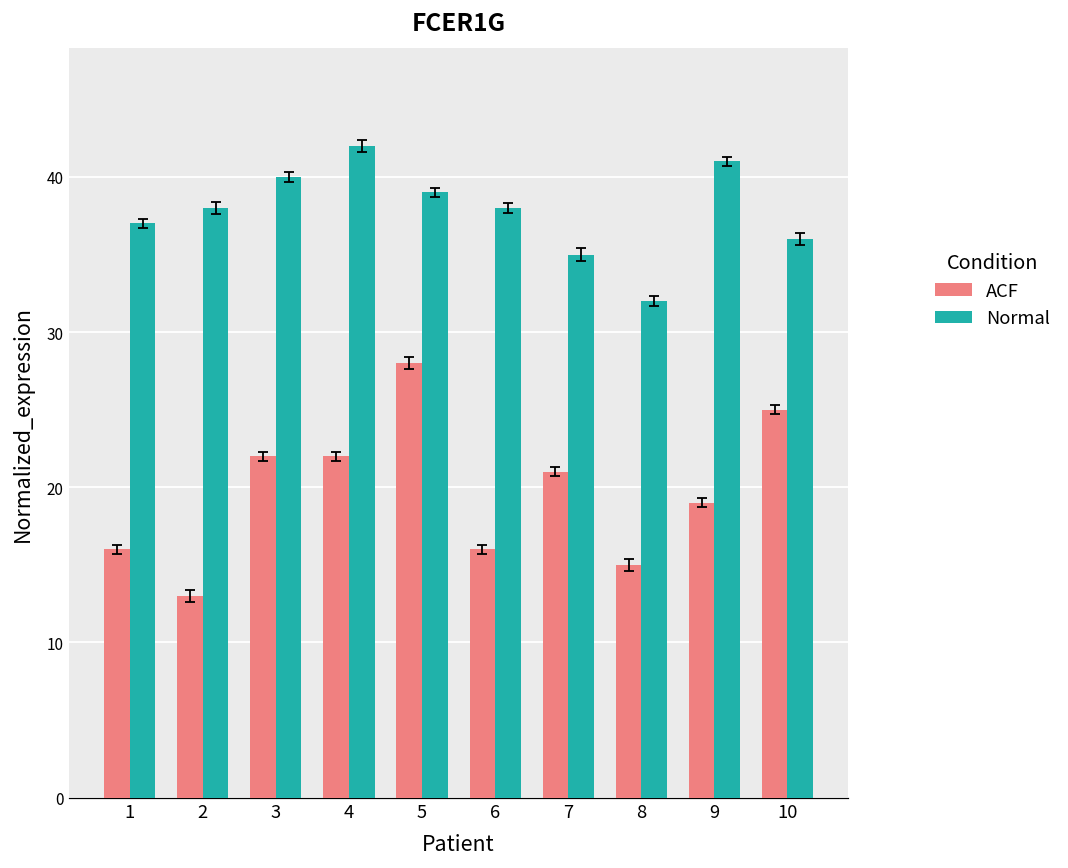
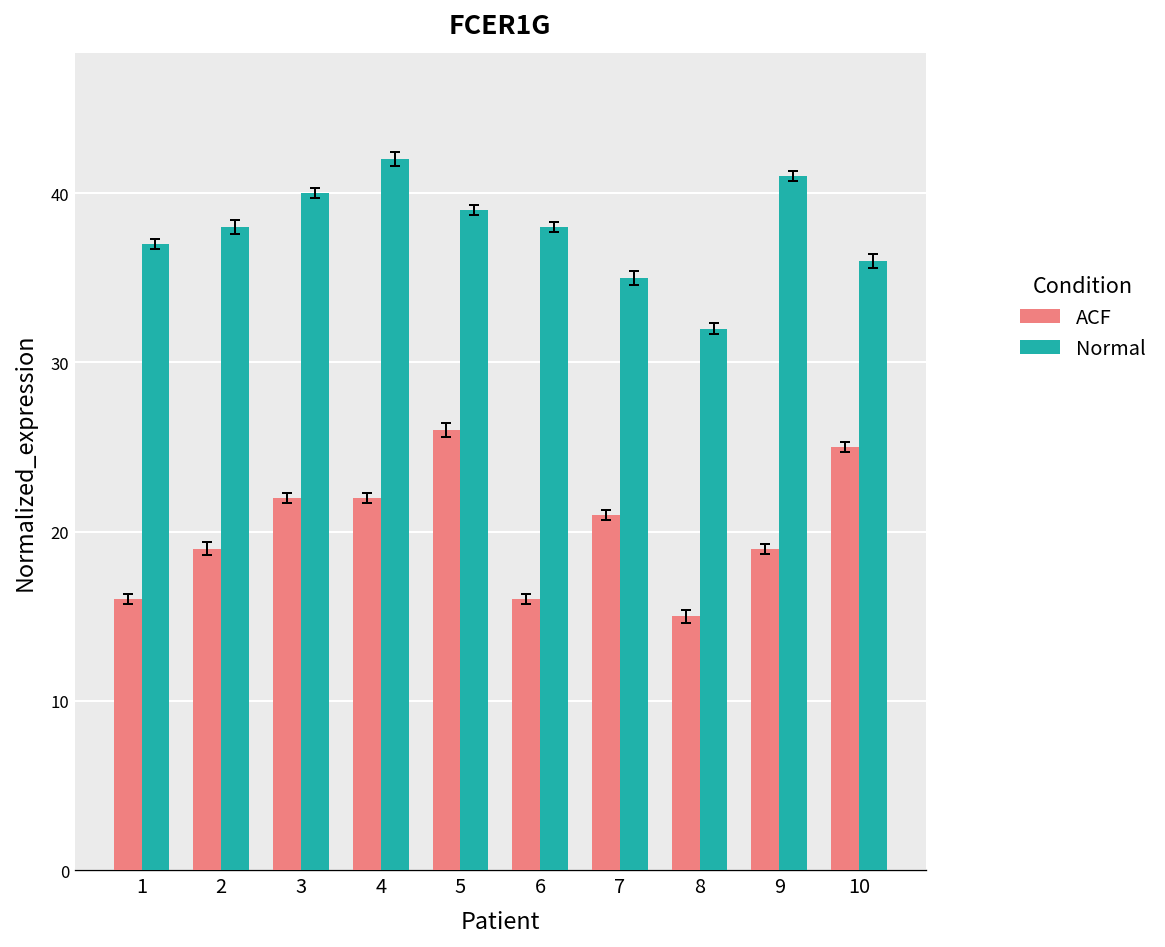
  {
    "ACF": {
      "1": 16,
-     "2": 13,
+     "2": 19,
      "3": 22,
      "4": 22,
-     "5": 28,
+     "5": 26,
      "6": 16,
      "7": 21,
      "8": 15,
      "9": 19,
      "10": 25
    }
  }
